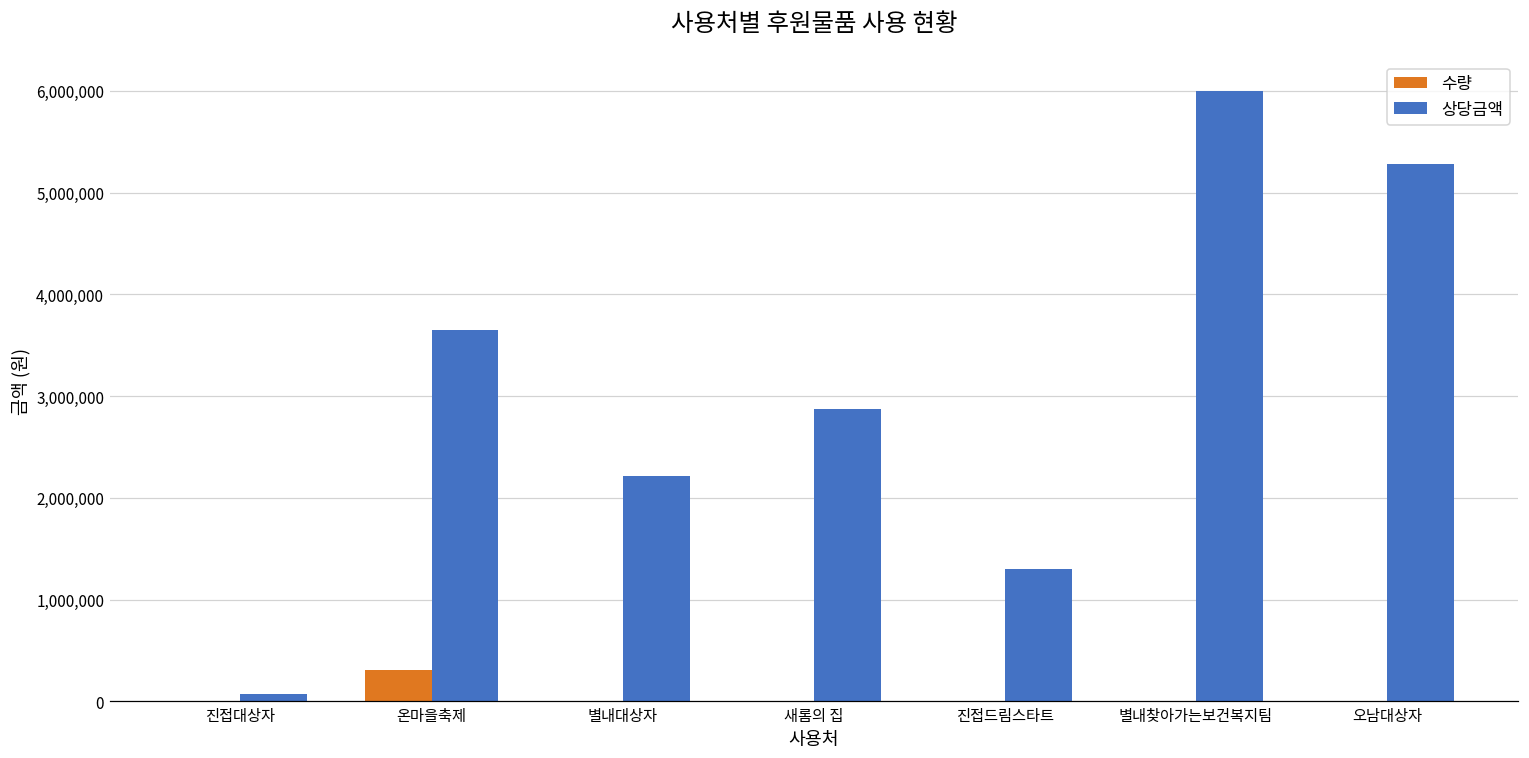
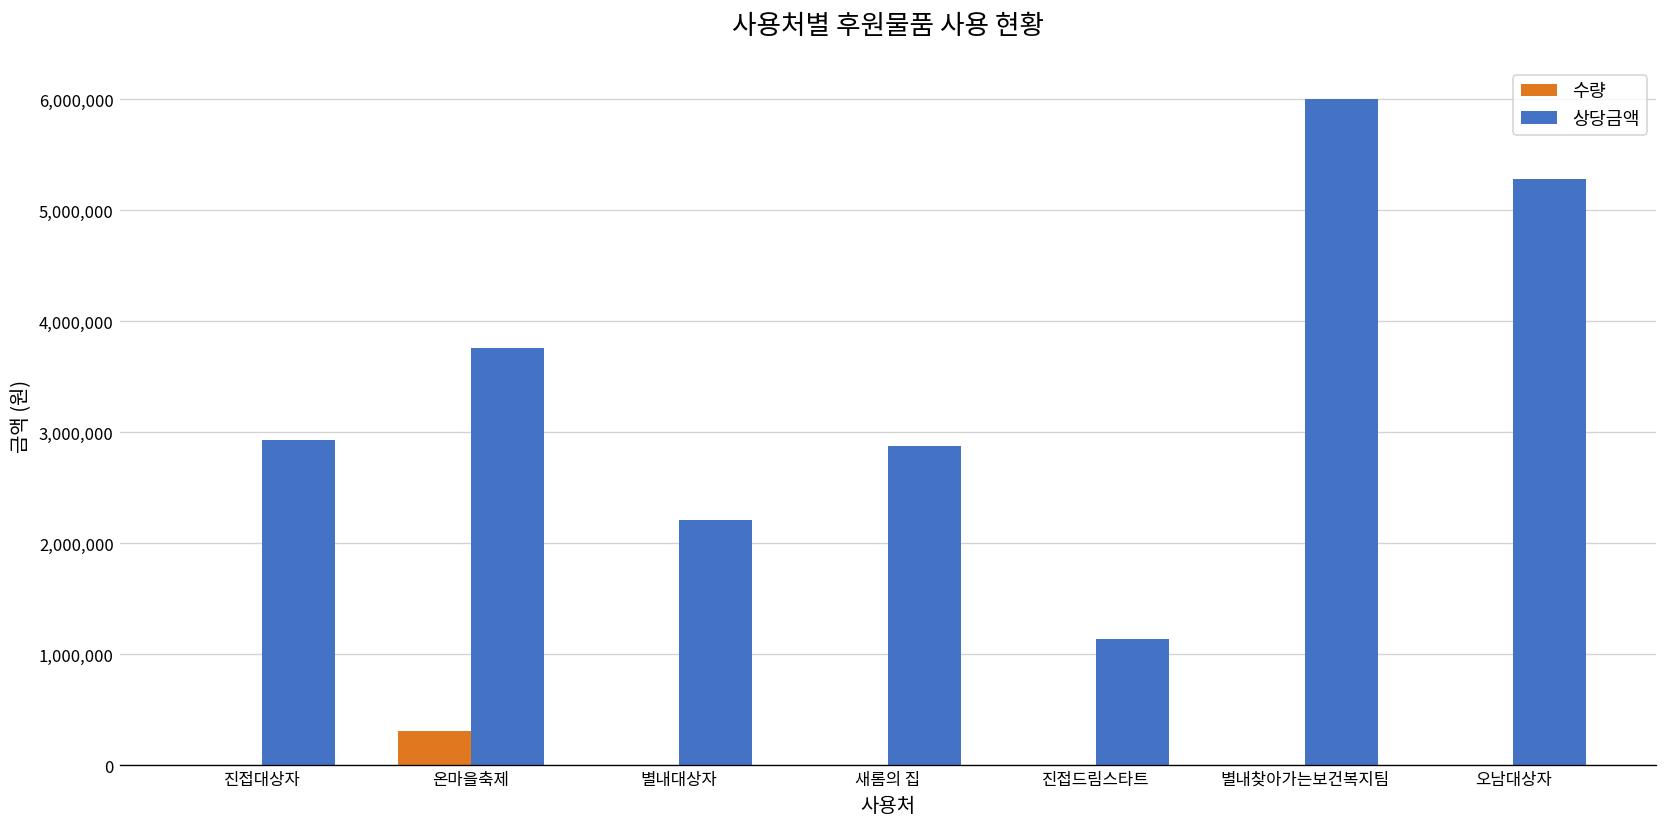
  {
    "수량": {
      "온마을축제": "300,000"
    },
    "상당금액": {
-     "진접대상자": "100,000",
-     "온마을축제": "3,600,000",
+     "진접대상자": "2,900,000",
+     "온마을축제": "3,800,000",
      "별내대상자": "2,200,000",
      "새롬의 집": "2,900,000",
-     "진접드림스타트": "1,300,000",
+     "진접드림스타트": "1,100,000",
      "별내찾아가는보건복지팀": "6,000,000",
      "오남대상자": "5,300,000"
    }
  }
